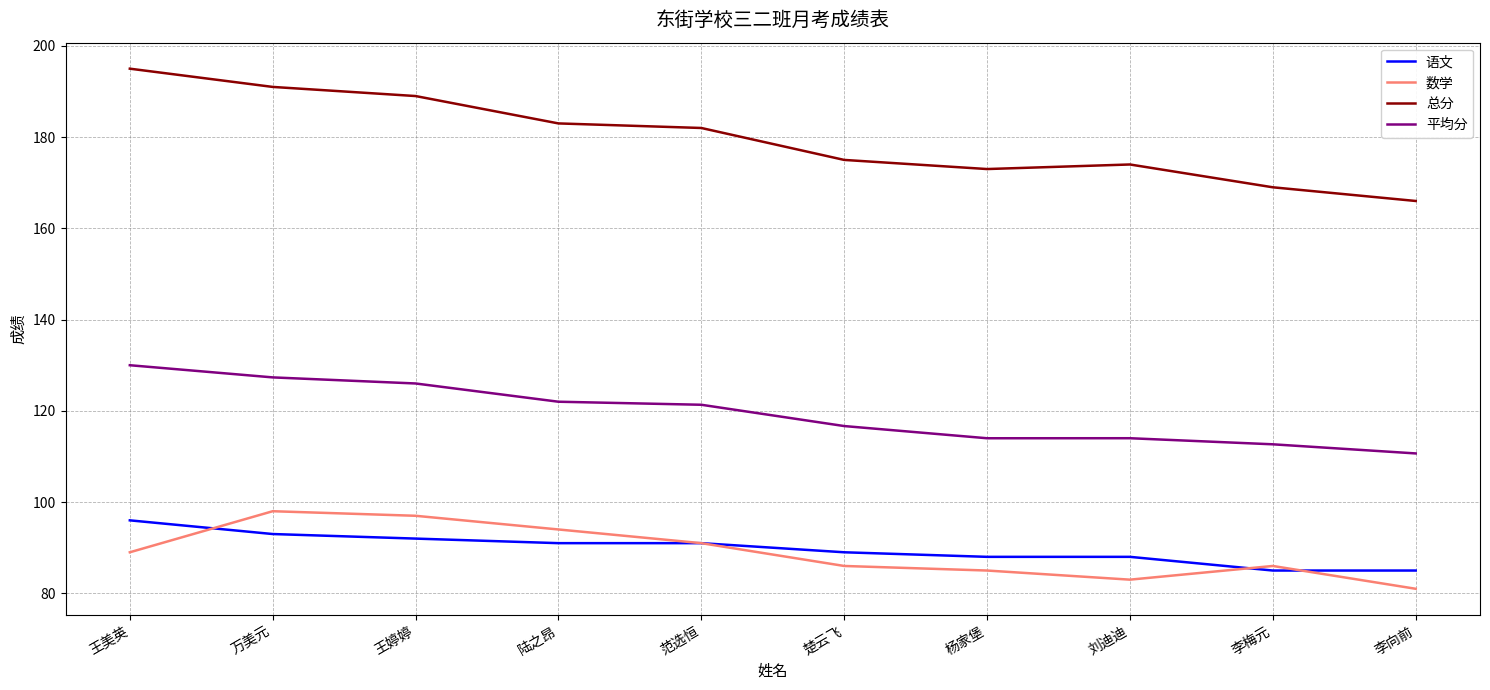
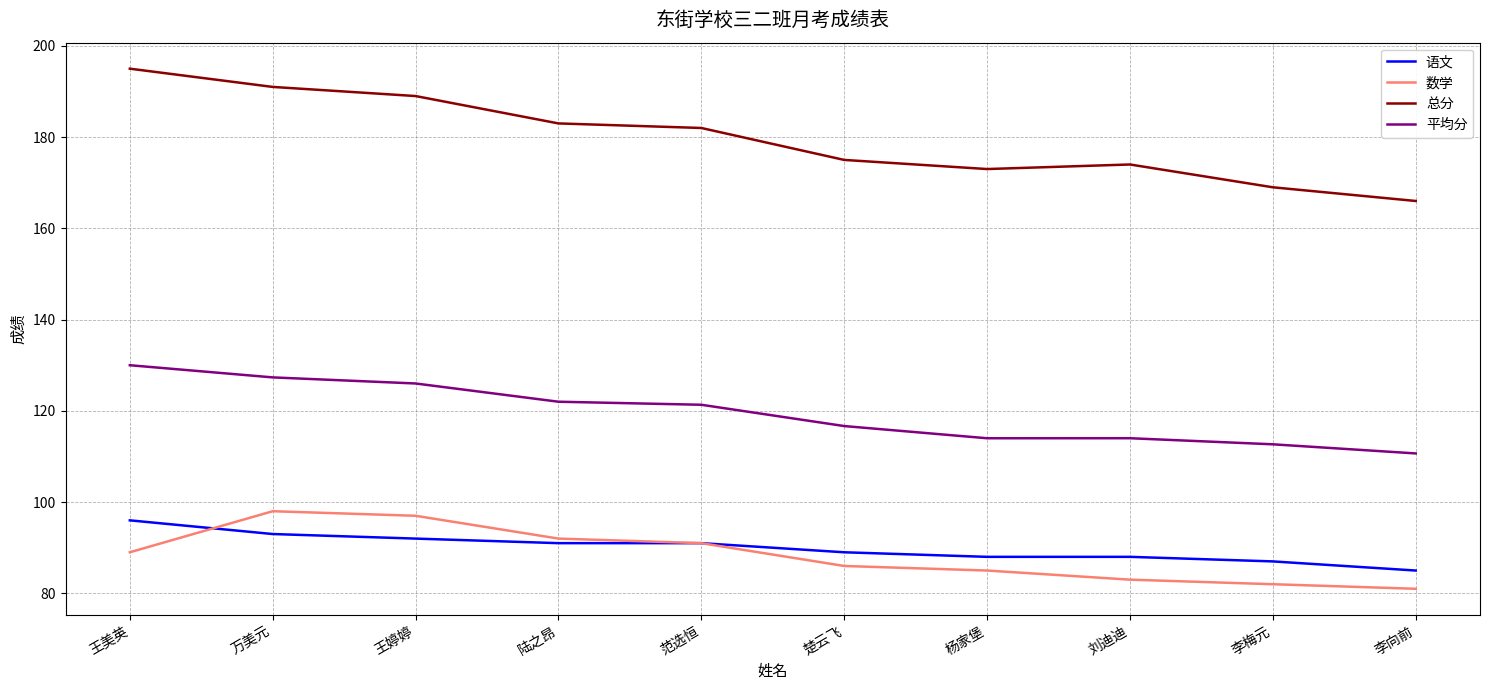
  {
    "语文": {
      "王美英": 96,
      "万美元": 93,
      "王婷婷": 92,
      "陆之昂": 91,
      "楚云飞": 89,
      "杨家堡": 88,
      "刘迪迪": 88,
-     "李梅元": 85,
+     "李梅元": 87,
      "李向前": 85
    },
    "数学": {
      "王美英": 89,
      "万美元": 98,
      "王婷婷": 97,
-     "陆之昂": 94,
+     "陆之昂": 92,
      "楚云飞": 86,
      "杨家堡": 85,
      "刘迪迪": 83,
-     "李梅元": 86,
+     "李梅元": 82,
      "李向前": 81
    },
    "总分": {
      "王美英": 195,
      "万美元": 191,
      "王婷婷": 189,
      "陆之昂": 183,
      "范选恒": 182,
      "楚云飞": 175,
      "杨家堡": 173,
      "刘迪迪": 174,
      "李梅元": 169,
      "李向前": 166
    },
    "平均分": {
      "王美英": 130,
      "万美元": 127,
      "王婷婷": 126,
      "陆之昂": 122,
      "范选恒": 121,
      "楚云飞": 117,
      "杨家堡": 114,
      "刘迪迪": 114,
      "李梅元": 113,
      "李向前": 111
    }
  }
